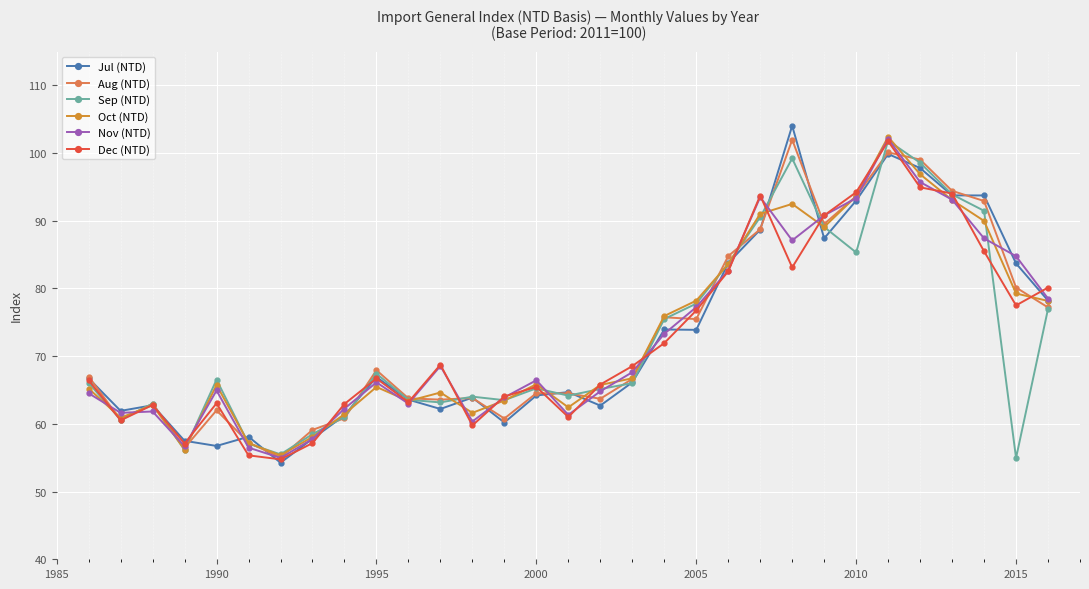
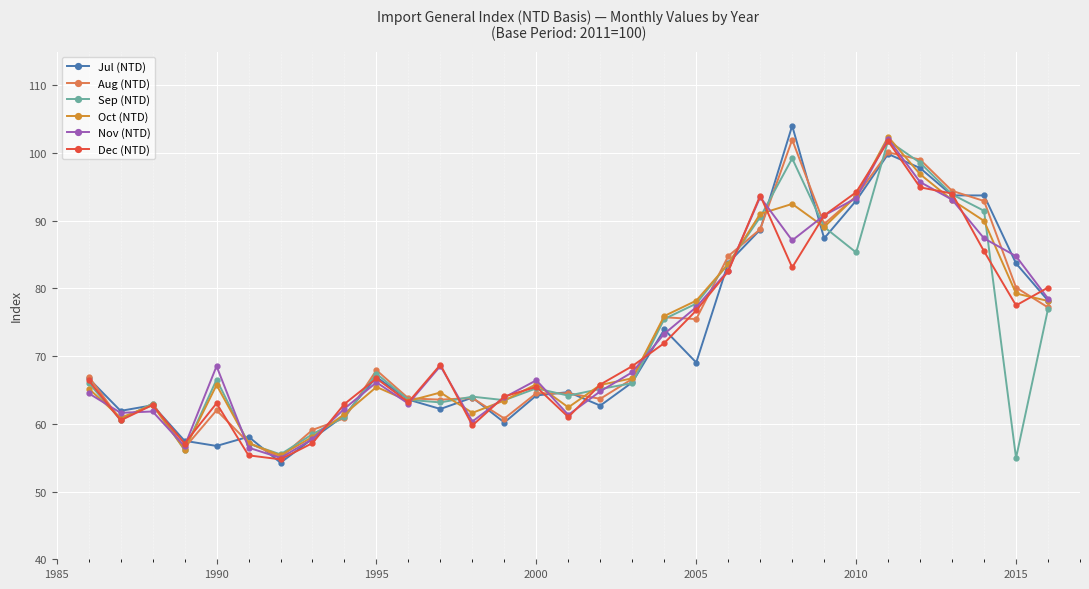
  {
    "Jul (NTD)": {
      "1990": 57,
-     "2005": 74,
+     "2005": 69,
      "2015": 84
    },
    "Sep (NTD)": {
      "1990": 67,
      "1995": 67,
      "2005": 78,
      "2010": 85,
      "2015": 55
    },
    "Nov (NTD)": {
-     "1990": 65,
+     "1990": 69,
      "1995": 66,
      "2000": 66,
      "2005": 77,
      "2015": 85
    }
  }
